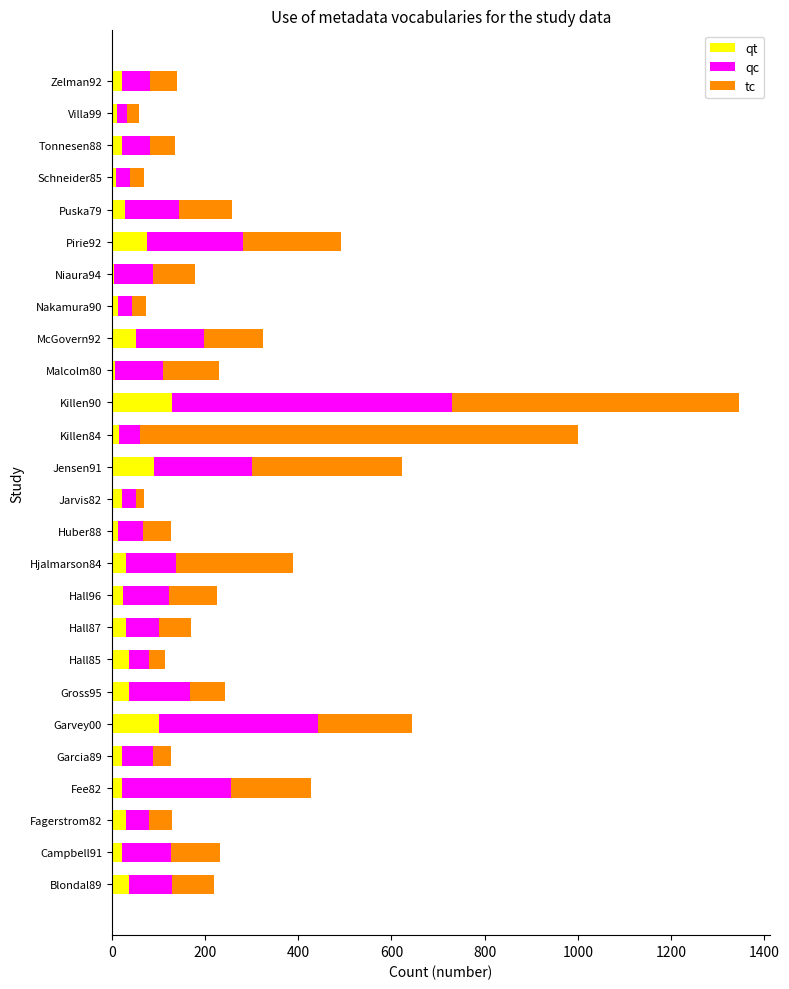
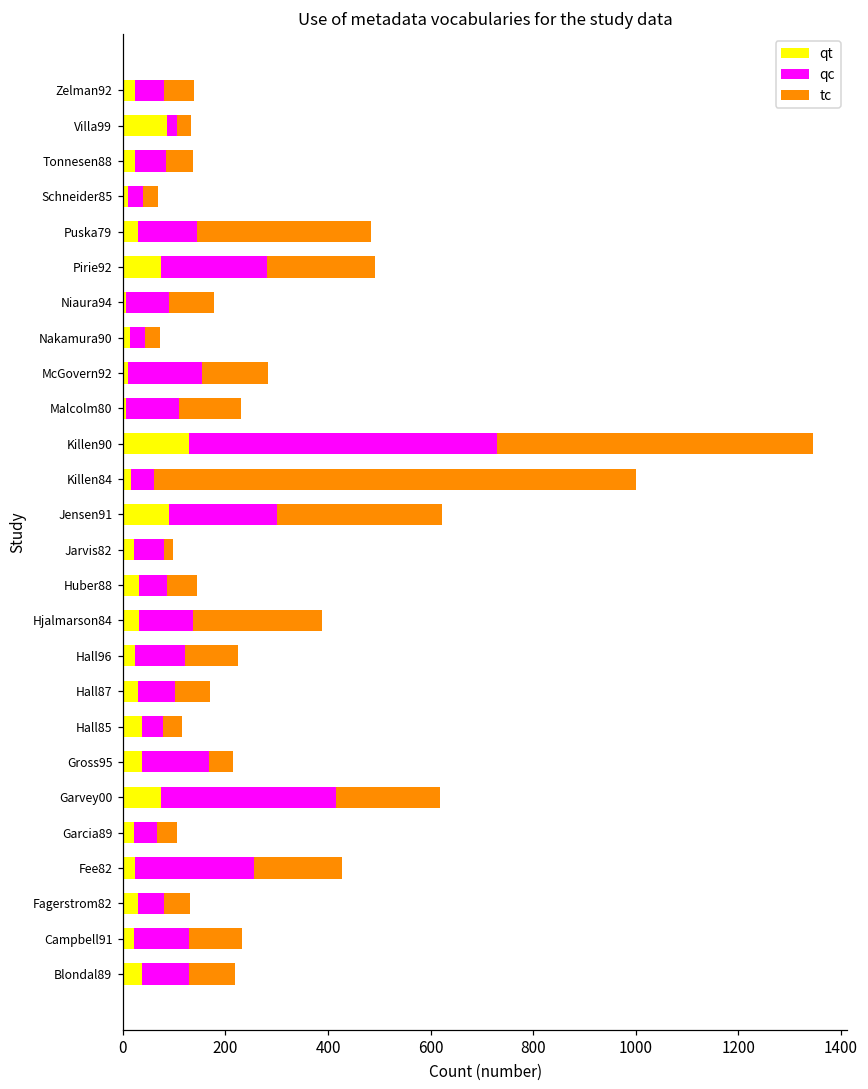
  {
    "qt": {
      "Zelman92": 20,
-     "Villa99": 10,
+     "Villa99": 90,
      "Tonnesen88": 20,
      "Schneider85": 10,
      "Puska79": 30,
      "Pirie92": 80,
      "Nakamura90": 10,
-     "McGovern92": 50,
+     "McGovern92": 10,
      "Malcolm80": 10,
      "Killen90": 130,
      "Killen84": 20,
      "Jensen91": 90,
      "Jarvis82": 20,
-     "Huber88": 10,
+     "Huber88": 30,
      "Hjalmarson84": 30,
      "Hall96": 20,
      "Hall87": 30,
      "Hall85": 40,
      "Gross95": 40,
-     "Garvey00": 100,
+     "Garvey00": 80,
      "Garcia89": 20,
      "Fee82": 20,
      "Fagerstrom82": 30,
      "Campbell91": 20,
      "Blondal89": 40
    },
    "qc": {
      "Zelman92": 60,
      "Villa99": 20,
      "Tonnesen88": 60,
      "Schneider85": 30,
      "Puska79": 120,
      "Pirie92": 210,
      "Niaura94": 80,
      "Nakamura90": 30,
      "McGovern92": 150,
      "Malcolm80": 100,
      "Killen90": 600,
      "Killen84": 40,
      "Jensen91": 210,
-     "Jarvis82": 30,
+     "Jarvis82": 60,
      "Huber88": 50,
      "Hjalmarson84": 110,
      "Hall96": 100,
      "Hall87": 70,
      "Hall85": 40,
      "Gross95": 130,
      "Garvey00": 340,
-     "Garcia89": 70,
+     "Garcia89": 50,
      "Fee82": 230,
      "Fagerstrom82": 50,
      "Campbell91": 110,
      "Blondal89": 90
    },
    "tc": {
      "Zelman92": 60,
      "Villa99": 30,
      "Tonnesen88": 50,
      "Schneider85": 30,
-     "Puska79": 110,
+     "Puska79": 340,
      "Pirie92": 210,
      "Niaura94": 90,
      "Nakamura90": 30,
      "McGovern92": 130,
      "Malcolm80": 120,
      "Killen90": 620,
      "Killen84": 940,
      "Jensen91": 320,
      "Jarvis82": 20,
      "Huber88": 60,
      "Hjalmarson84": 250,
      "Hall96": 100,
      "Hall87": 70,
      "Hall85": 40,
-     "Gross95": 80,
+     "Gross95": 50,
      "Garvey00": 200,
      "Garcia89": 40,
      "Fee82": 170,
      "Fagerstrom82": 50,
      "Campbell91": 110,
      "Blondal89": 90
    }
  }
